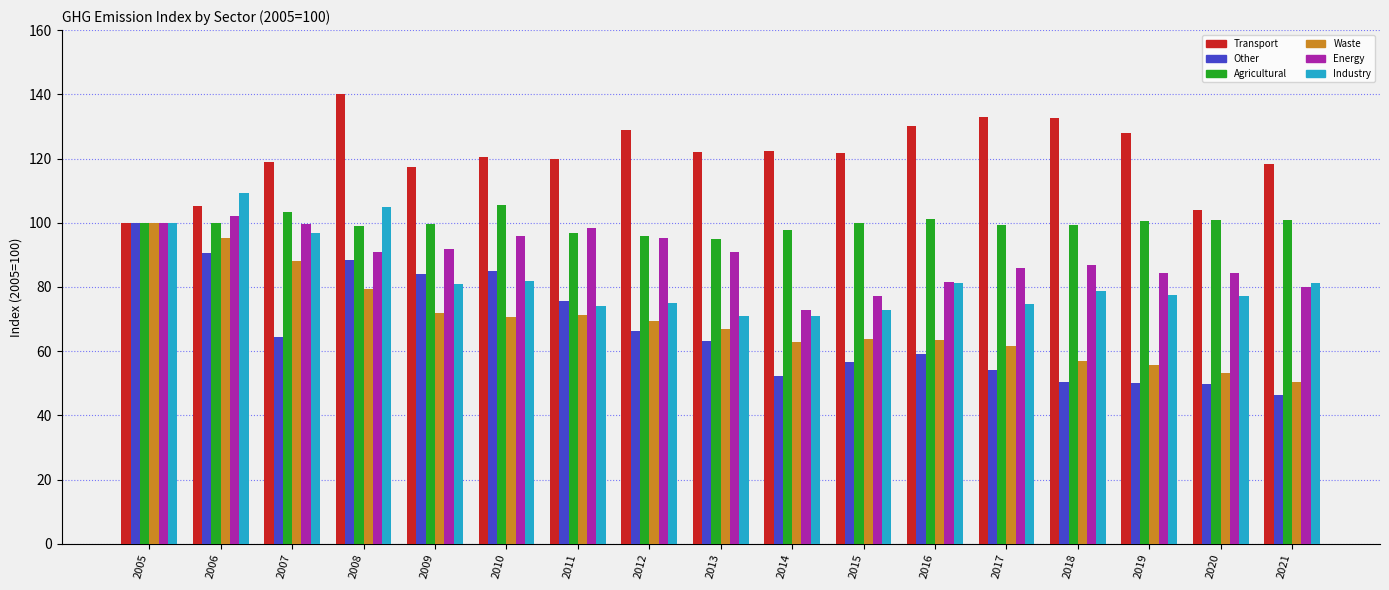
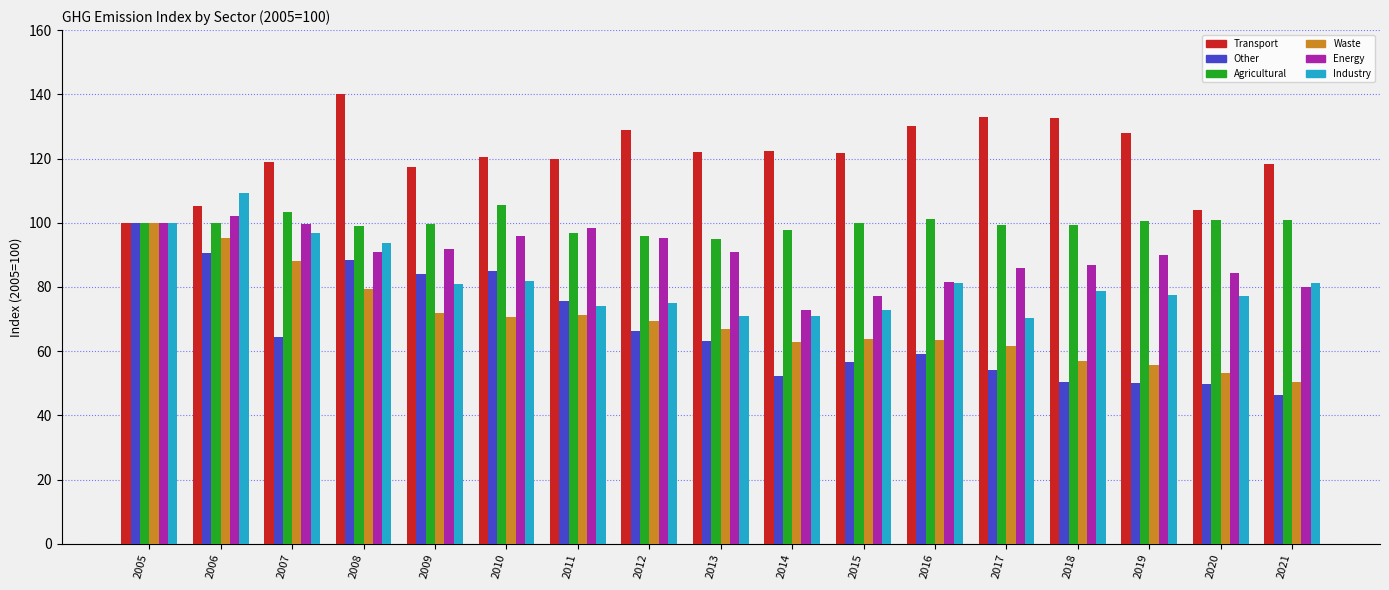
  {
    "Transport": {
      "2005": 100,
      "2006": 105,
      "2007": 119,
      "2008": 140,
      "2009": 117,
      "2010": 120,
      "2011": 120,
      "2012": 129,
      "2013": 122,
      "2014": 122,
      "2015": 122,
      "2016": 130,
      "2017": 133,
      "2018": 133,
      "2019": 128,
      "2020": 104,
      "2021": 118
    },
    "Other": {
      "2005": 100,
      "2006": 91,
      "2007": 64,
      "2008": 88,
      "2009": 84,
      "2010": 85,
      "2011": 75,
      "2012": 66,
      "2013": 63,
      "2014": 52,
      "2015": 57,
      "2016": 59,
      "2017": 54,
      "2018": 50,
      "2019": 50,
      "2020": 50,
      "2021": 46
    },
    "Agricultural": {
      "2005": 100,
      "2006": 100,
      "2007": 103,
      "2008": 99,
      "2009": 100,
      "2010": 105,
      "2011": 97,
      "2012": 96,
      "2013": 95,
      "2014": 98,
      "2015": 100,
      "2016": 101,
      "2017": 99,
      "2018": 99,
      "2019": 101,
      "2020": 101,
      "2021": 101
    },
    "Waste": {
      "2005": 100,
      "2006": 95,
      "2007": 88,
      "2008": 79,
      "2009": 72,
      "2010": 71,
      "2011": 71,
      "2012": 69,
      "2013": 67,
      "2014": 63,
      "2015": 64,
      "2016": 63,
      "2017": 62,
      "2018": 57,
      "2019": 56,
      "2020": 53,
      "2021": 50
    },
    "Energy": {
      "2005": 100,
      "2006": 102,
      "2007": 100,
      "2008": 91,
      "2009": 92,
      "2010": 96,
      "2011": 98,
      "2012": 95,
      "2013": 91,
      "2014": 73,
      "2015": 77,
      "2016": 82,
      "2017": 86,
      "2018": 87,
-     "2019": 84,
+     "2019": 90,
      "2020": 84,
      "2021": 80
    },
    "Industry": {
      "2005": 100,
      "2006": 109,
      "2007": 97,
-     "2008": 105,
+     "2008": 94,
      "2009": 81,
      "2010": 82,
      "2011": 74,
      "2012": 75,
      "2013": 71,
      "2014": 71,
      "2015": 73,
      "2016": 81,
-     "2017": 75,
+     "2017": 70,
      "2018": 79,
      "2019": 77,
      "2020": 77,
      "2021": 81
    }
  }
